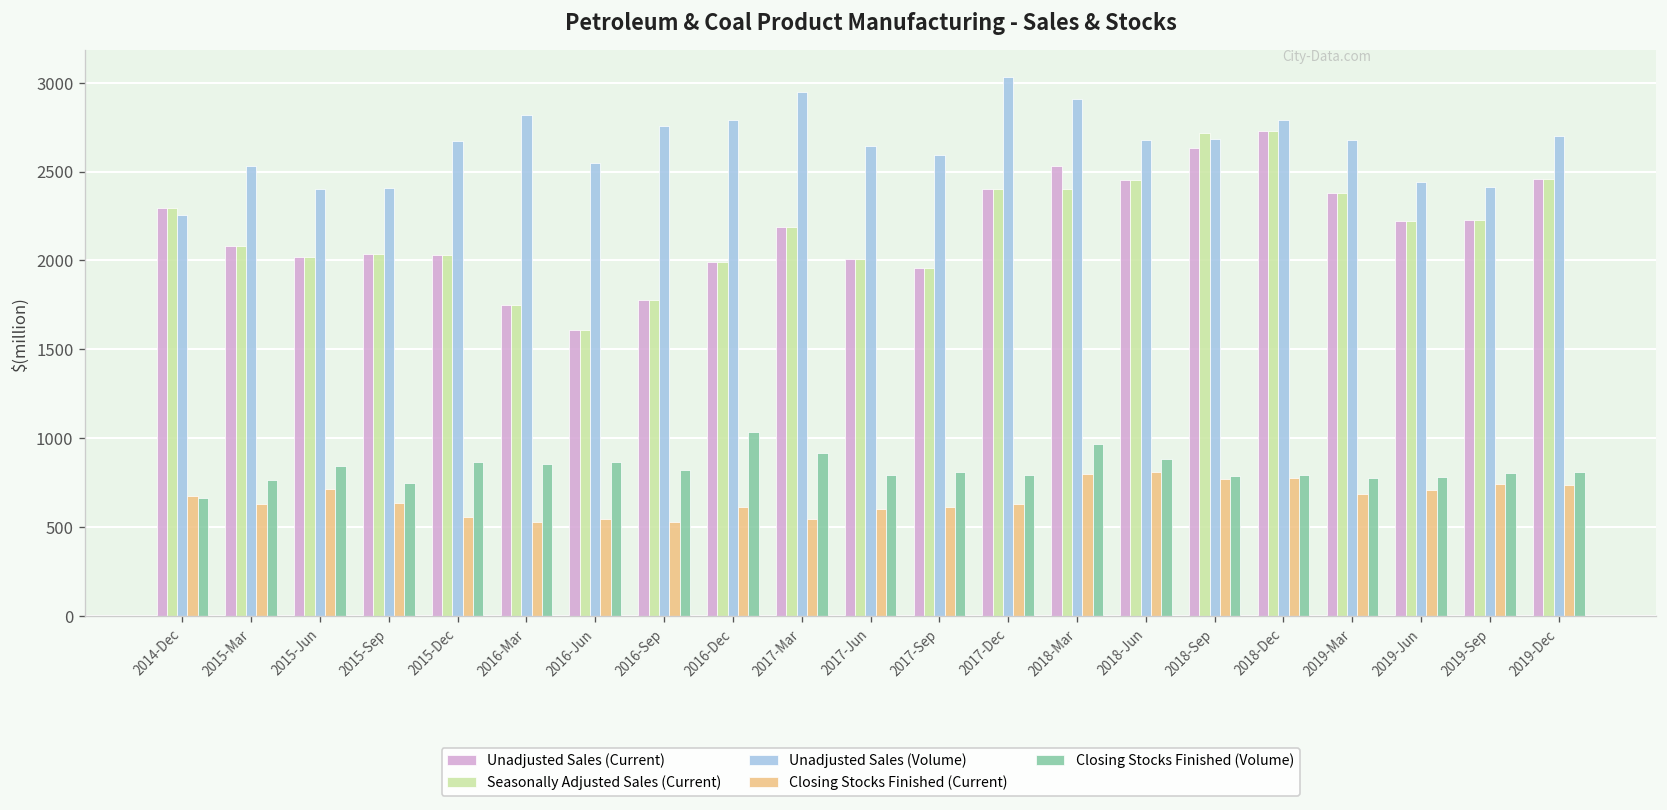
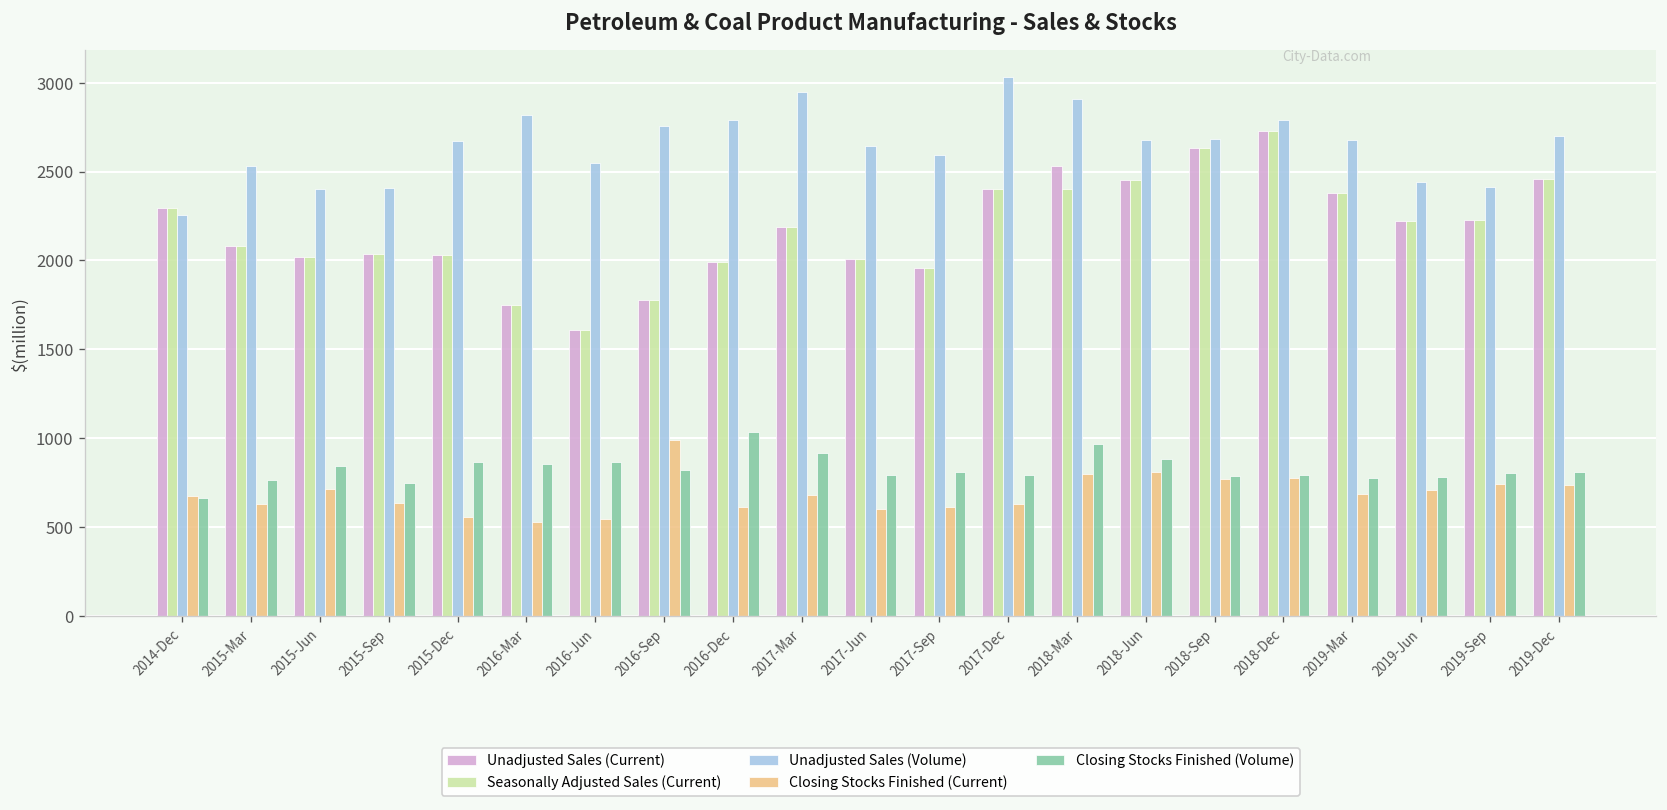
  {
    "Unadjusted Sales (Current)": {
      "2014-Dec": 2300,
      "2015-Mar": 2080,
      "2015-Jun": 2020,
      "2015-Sep": 2040,
      "2015-Dec": 2030,
      "2016-Mar": 1750,
      "2016-Jun": 1610,
      "2016-Sep": 1780,
      "2016-Dec": 1990,
      "2017-Mar": 2190,
      "2017-Jun": 2010,
      "2017-Sep": 1960,
      "2017-Dec": 2400,
      "2018-Mar": 2530,
      "2018-Jun": 2450,
      "2018-Sep": 2630,
      "2018-Dec": 2730,
      "2019-Mar": 2380,
      "2019-Jun": 2220,
      "2019-Sep": 2230,
      "2019-Dec": 2460
    },
    "Seasonally Adjusted Sales (Current)": {
      "2014-Dec": 2300,
      "2015-Mar": 2080,
      "2015-Jun": 2020,
      "2015-Sep": 2040,
      "2015-Dec": 2030,
      "2016-Mar": 1750,
      "2016-Jun": 1610,
      "2016-Sep": 1780,
      "2016-Dec": 1990,
      "2017-Mar": 2190,
      "2017-Jun": 2010,
      "2017-Sep": 1960,
      "2017-Dec": 2400,
      "2018-Mar": 2400,
      "2018-Jun": 2450,
-     "2018-Sep": 2720,
+     "2018-Sep": 2630,
      "2018-Dec": 2730,
      "2019-Mar": 2380,
      "2019-Jun": 2220,
      "2019-Sep": 2230,
      "2019-Dec": 2460
    },
    "Unadjusted Sales (Volume)": {
      "2014-Dec": 2260,
      "2015-Mar": 2530,
      "2015-Jun": 2400,
      "2015-Sep": 2410,
      "2015-Dec": 2670,
      "2016-Mar": 2820,
      "2016-Jun": 2550,
      "2016-Sep": 2760,
      "2016-Dec": 2790,
      "2017-Mar": 2950,
      "2017-Jun": 2640,
      "2017-Sep": 2590,
      "2017-Dec": 3030,
      "2018-Mar": 2910,
      "2018-Jun": 2680,
      "2018-Sep": 2680,
      "2018-Dec": 2790,
      "2019-Mar": 2680,
      "2019-Jun": 2440,
      "2019-Sep": 2410,
      "2019-Dec": 2700
    },
    "Closing Stocks Finished (Current)": {
      "2014-Dec": 680,
      "2015-Mar": 630,
      "2015-Jun": 710,
      "2015-Sep": 640,
      "2015-Dec": 560,
      "2016-Mar": 530,
      "2016-Jun": 550,
-     "2016-Sep": 530,
+     "2016-Sep": 990,
      "2016-Dec": 620,
-     "2017-Mar": 550,
+     "2017-Mar": 680,
      "2017-Jun": 600,
      "2017-Sep": 610,
      "2017-Dec": 630,
      "2018-Mar": 800,
      "2018-Jun": 810,
      "2018-Sep": 770,
      "2018-Dec": 780,
      "2019-Mar": 690,
      "2019-Jun": 710,
      "2019-Sep": 740,
      "2019-Dec": 740
    },
    "Closing Stocks Finished (Volume)": {
      "2014-Dec": 670,
      "2015-Mar": 770,
      "2015-Jun": 850,
      "2015-Sep": 750,
      "2015-Dec": 870,
      "2016-Mar": 860,
      "2016-Jun": 870,
      "2016-Sep": 820,
      "2016-Dec": 1040,
      "2017-Mar": 920,
      "2017-Jun": 800,
      "2017-Sep": 810,
      "2017-Dec": 800,
      "2018-Mar": 970,
      "2018-Jun": 880,
      "2018-Sep": 790,
      "2018-Dec": 790,
      "2019-Mar": 780,
      "2019-Jun": 780,
      "2019-Sep": 810,
      "2019-Dec": 810
    }
  }
